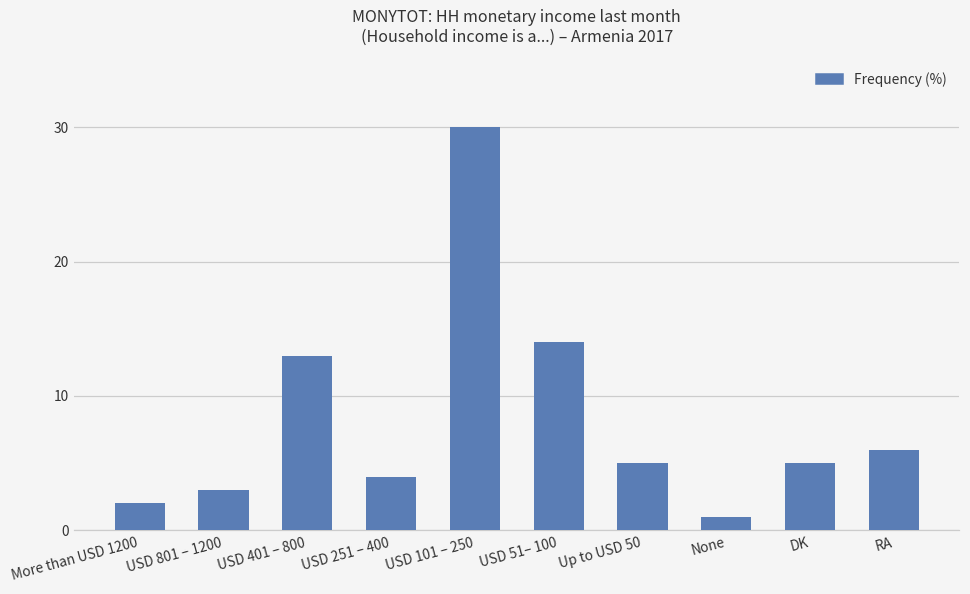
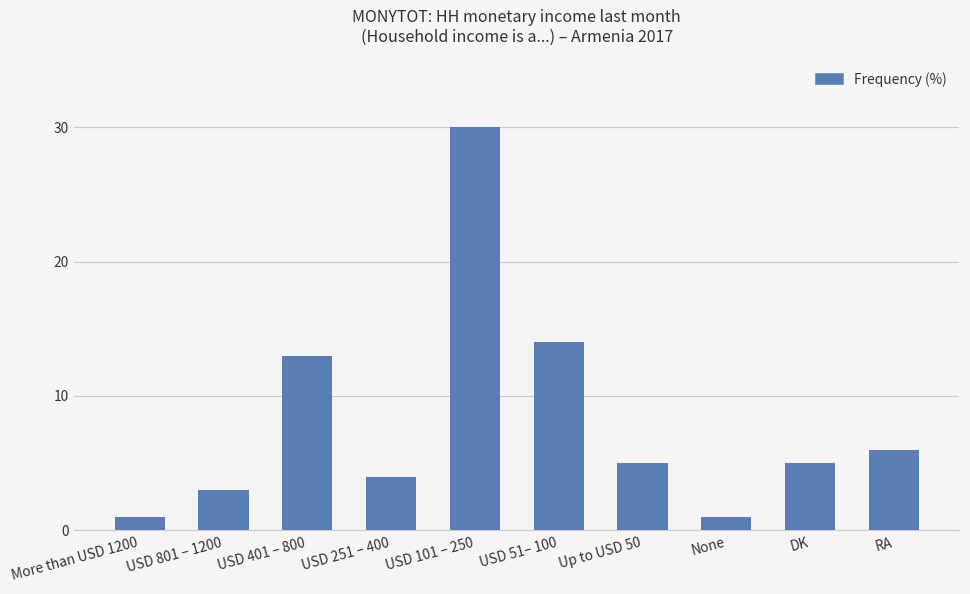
  {
-   "More than USD 1200": 2,
+   "More than USD 1200": 1,
    "USD 801 – 1200": 3,
    "USD 401 – 800": 13,
    "USD 251 – 400": 4,
    "USD 101 – 250": 30,
    "USD 51– 100": 14,
    "Up to USD 50": 5,
    "None": 1,
    "DK": 5,
    "RA": 6
  }
